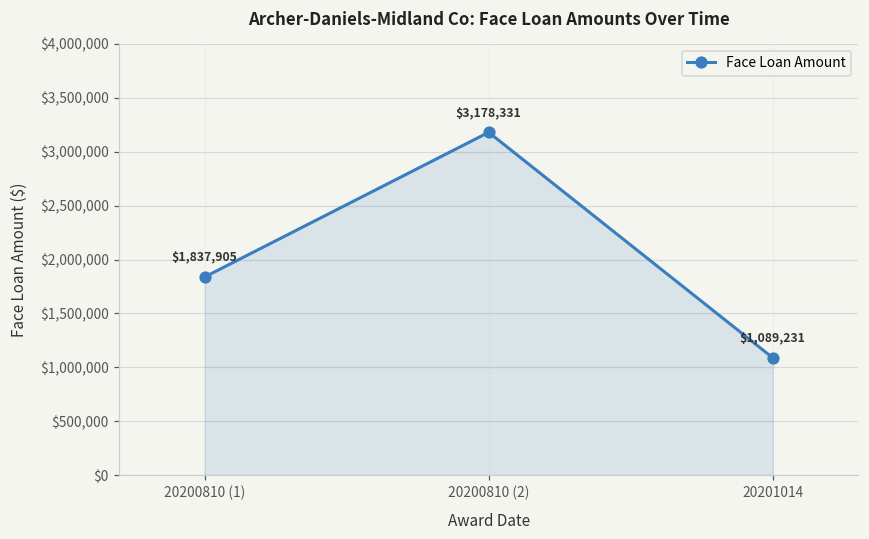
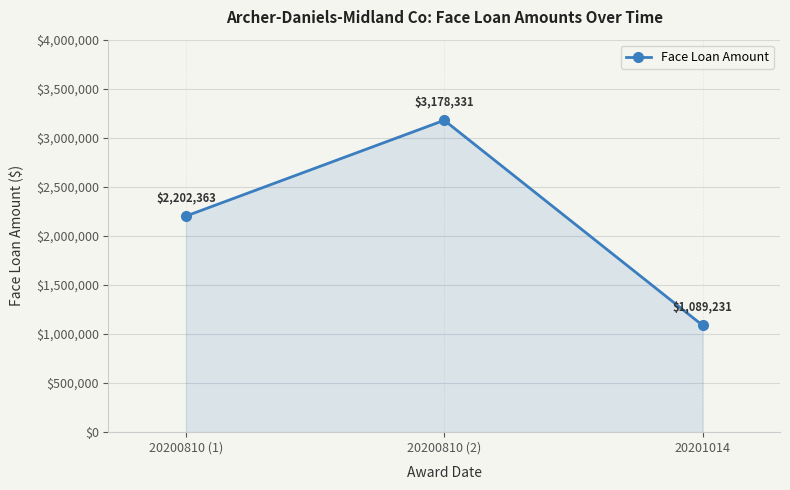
  {
-   "20200810 (1)": "$1,837,905",
+   "20200810 (1)": "$2,202,363",
    "20200810 (2)": "$3,178,331",
    "20201014": "$1,089,231"
  }
